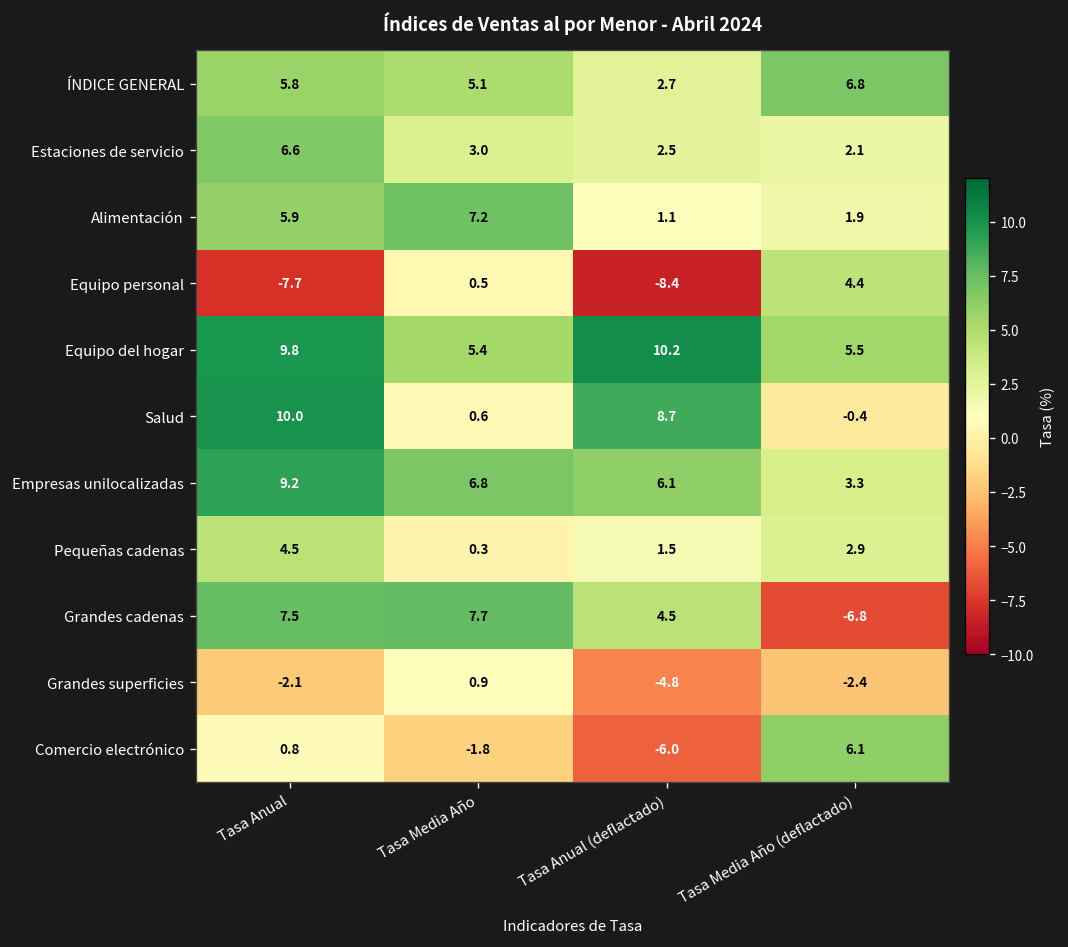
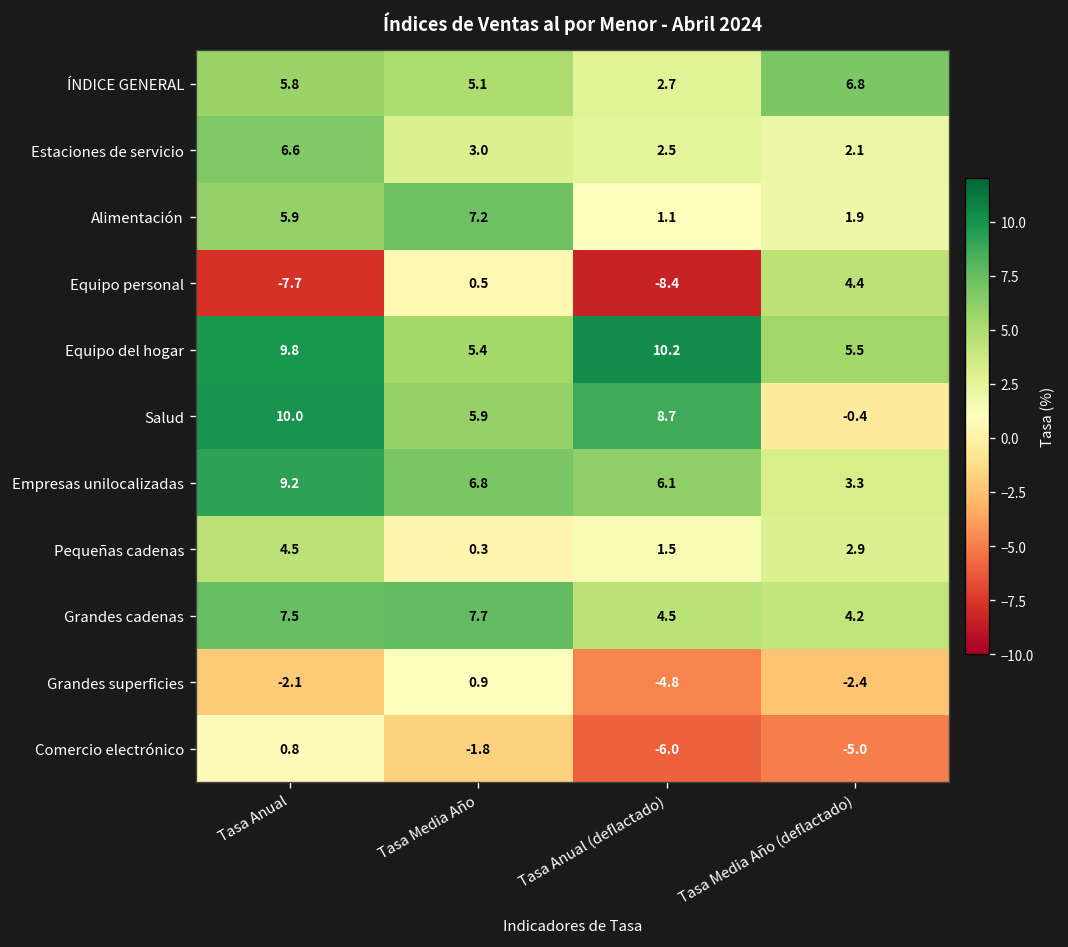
  {
    "ÍNDICE GENERAL": {
      "Tasa Anual": 5.8,
      "Tasa Media Año": 5.1,
      "Tasa Anual (deflactado)": 2.7,
      "Tasa Media Año (deflactado)": 6.8
    },
    "Estaciones de servicio": {
      "Tasa Anual": 6.6,
      "Tasa Media Año": 3.0,
      "Tasa Anual (deflactado)": 2.5,
      "Tasa Media Año (deflactado)": 2.1
    },
    "Alimentación": {
      "Tasa Anual": 5.9,
      "Tasa Media Año": 7.2,
      "Tasa Anual (deflactado)": 1.1,
      "Tasa Media Año (deflactado)": 1.9
    },
    "Equipo personal": {
      "Tasa Anual": -7.7,
      "Tasa Media Año": 0.5,
      "Tasa Anual (deflactado)": -8.4,
      "Tasa Media Año (deflactado)": 4.4
    },
    "Equipo del hogar": {
      "Tasa Anual": 9.8,
      "Tasa Media Año": 5.4,
      "Tasa Anual (deflactado)": 10.2,
      "Tasa Media Año (deflactado)": 5.5
    },
    "Salud": {
      "Tasa Anual": 10.0,
-     "Tasa Media Año": 0.6,
+     "Tasa Media Año": 5.9,
      "Tasa Anual (deflactado)": 8.7,
      "Tasa Media Año (deflactado)": -0.4
    },
    "Empresas unilocalizadas": {
      "Tasa Anual": 9.2,
      "Tasa Media Año": 6.8,
      "Tasa Anual (deflactado)": 6.1,
      "Tasa Media Año (deflactado)": 3.3
    },
    "Pequeñas cadenas": {
      "Tasa Anual": 4.5,
      "Tasa Media Año": 0.3,
      "Tasa Anual (deflactado)": 1.5,
      "Tasa Media Año (deflactado)": 2.9
    },
    "Grandes cadenas": {
      "Tasa Anual": 7.5,
      "Tasa Media Año": 7.7,
      "Tasa Anual (deflactado)": 4.5,
-     "Tasa Media Año (deflactado)": -6.8
+     "Tasa Media Año (deflactado)": 4.2
    },
    "Grandes superficies": {
      "Tasa Anual": -2.1,
      "Tasa Media Año": 0.9,
      "Tasa Anual (deflactado)": -4.8,
      "Tasa Media Año (deflactado)": -2.4
    },
    "Comercio electrónico": {
      "Tasa Anual": 0.8,
      "Tasa Media Año": -1.8,
      "Tasa Anual (deflactado)": -6.0,
-     "Tasa Media Año (deflactado)": 6.1
+     "Tasa Media Año (deflactado)": -5.0
    }
  }
